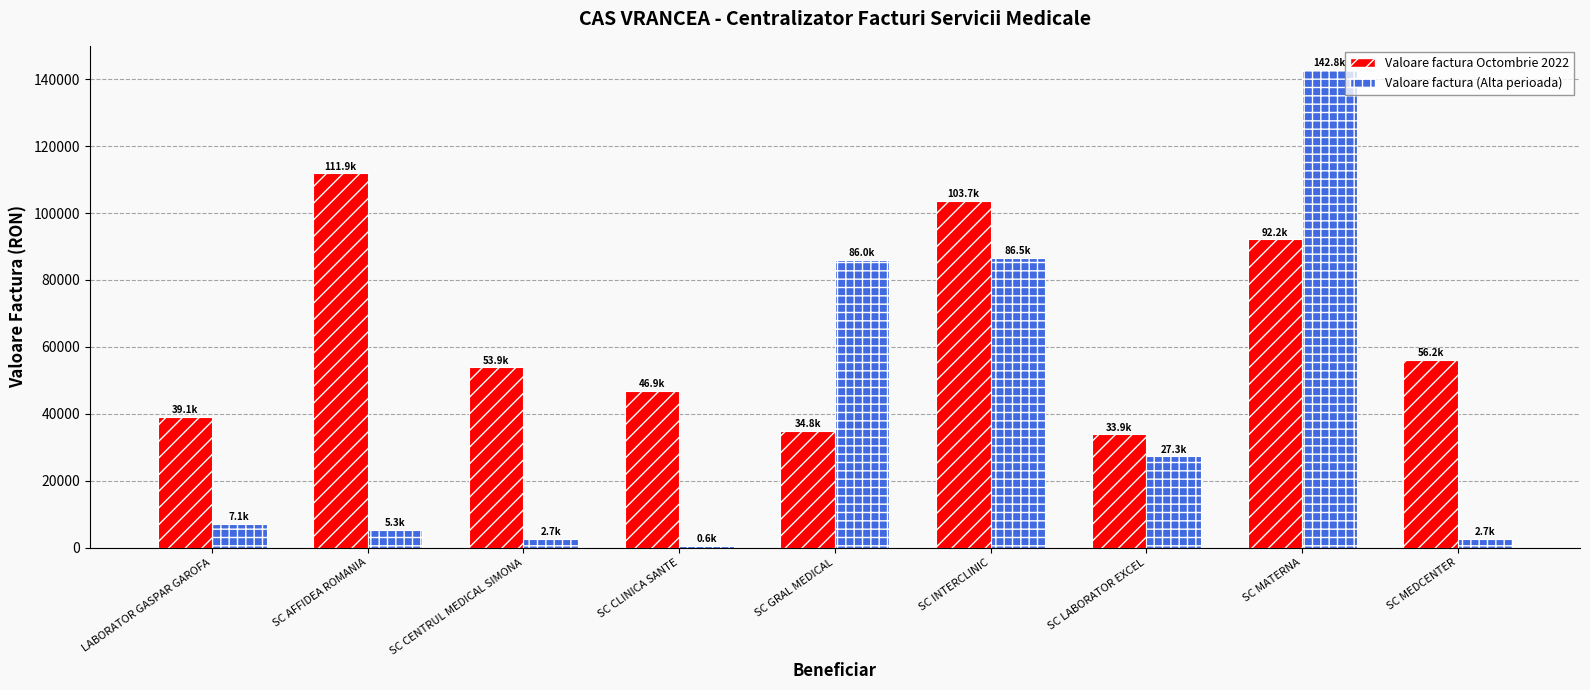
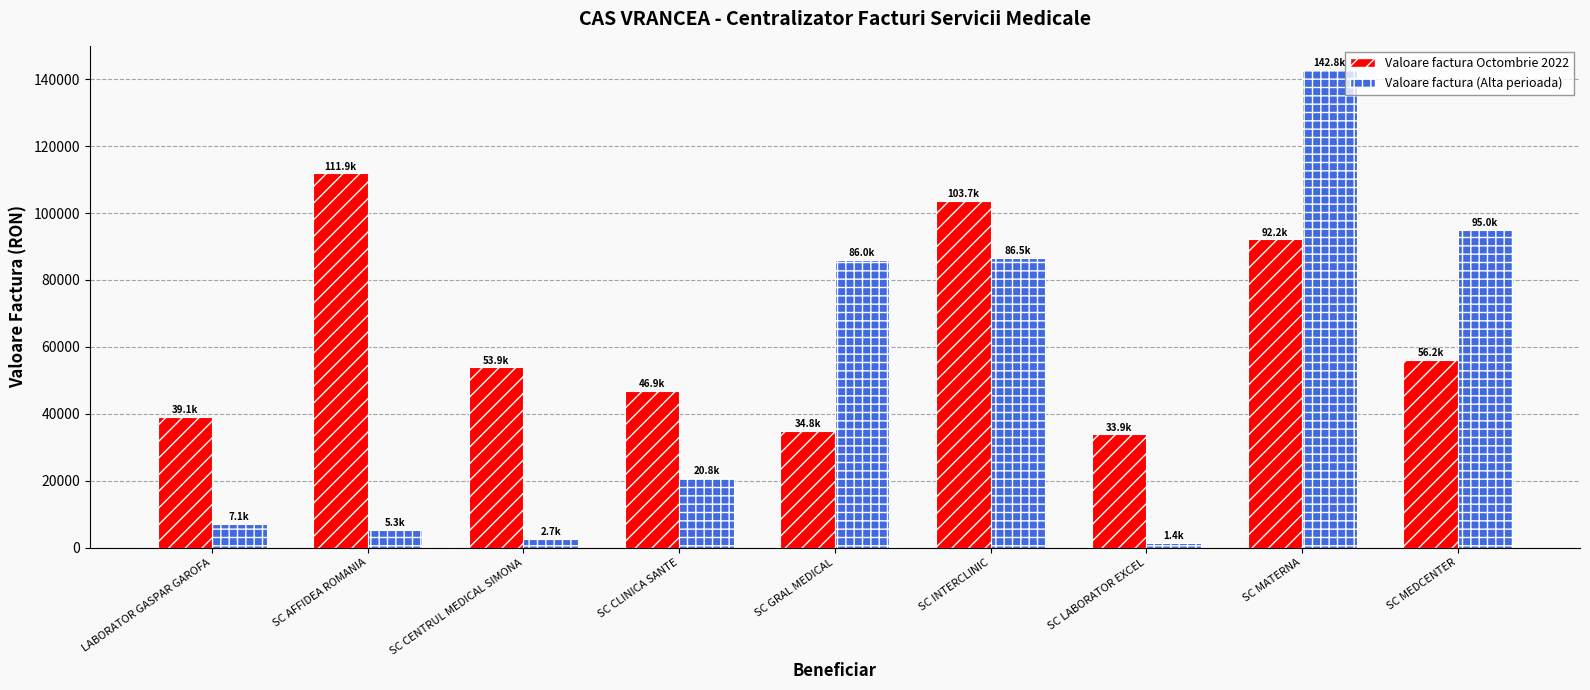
  {
    "Valoare factura Octombrie 2022": {
      "LABORATOR GASPAR GAROFA": "39.1k",
      "SC AFFIDEA ROMANIA": "111.9k",
      "SC CENTRUL MEDICAL SIMONA": "53.9k",
      "SC CLINICA SANTE": "46.9k",
      "SC GRAL MEDICAL": "34.8k",
      "SC INTERCLINIC": "103.7k",
      "SC LABORATOR EXCEL": "33.9k",
      "SC MATERNA": "92.2k",
      "SC MEDCENTER": "56.2k"
    },
    "Valoare factura (Alta perioada)": {
      "LABORATOR GASPAR GAROFA": "7.1k",
      "SC AFFIDEA ROMANIA": "5.3k",
      "SC CENTRUL MEDICAL SIMONA": "2.7k",
-     "SC CLINICA SANTE": "0.6k",
+     "SC CLINICA SANTE": "20.8k",
      "SC GRAL MEDICAL": "86.0k",
      "SC INTERCLINIC": "86.5k",
-     "SC LABORATOR EXCEL": "27.3k",
-     "SC MEDCENTER": "2.7k"
+     "SC LABORATOR EXCEL": "1.4k",
+     "SC MEDCENTER": "95.0k"
    }
  }
